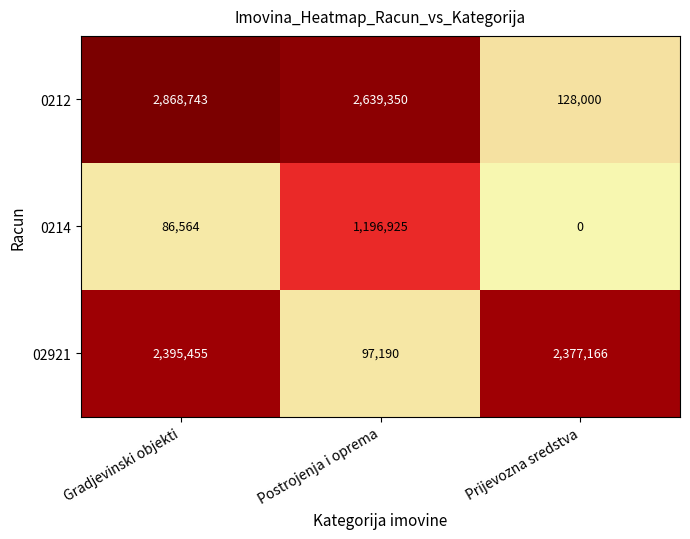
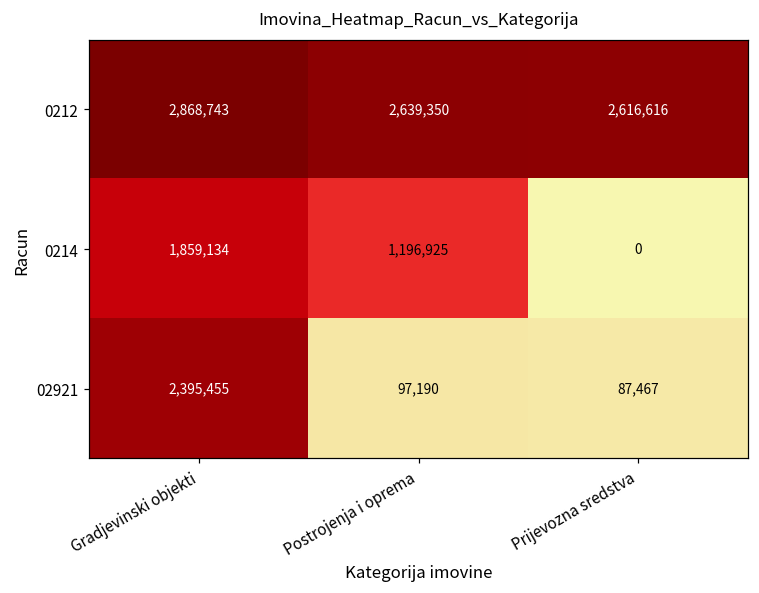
  {
    "0212": {
      "Gradjevinski objekti": "2,868,743",
      "Postrojenja i oprema": "2,639,350",
-     "Prijevozna sredstva": "128,000"
+     "Prijevozna sredstva": "2,616,616"
    },
    "0214": {
-     "Gradjevinski objekti": "86,564",
+     "Gradjevinski objekti": "1,859,134",
      "Postrojenja i oprema": "1,196,925",
      "Prijevozna sredstva": "0"
    },
    "02921": {
      "Gradjevinski objekti": "2,395,455",
      "Postrojenja i oprema": "97,190",
-     "Prijevozna sredstva": "2,377,166"
+     "Prijevozna sredstva": "87,467"
    }
  }
